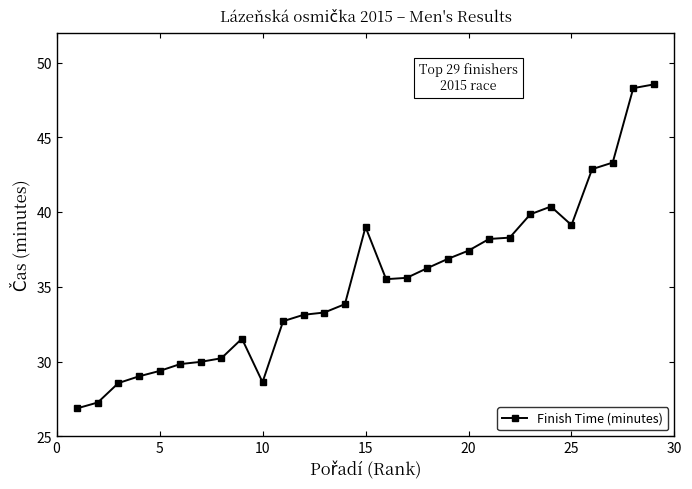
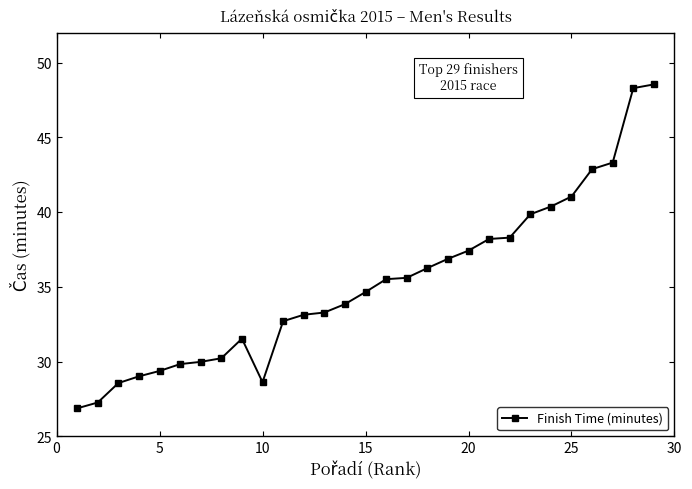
  {
    "5": 29.4,
    "10": 28.6,
-   "15": 39.0,
+   "15": 34.7,
    "20": 37.4,
-   "25": 39.1
+   "25": 41.1
  }
